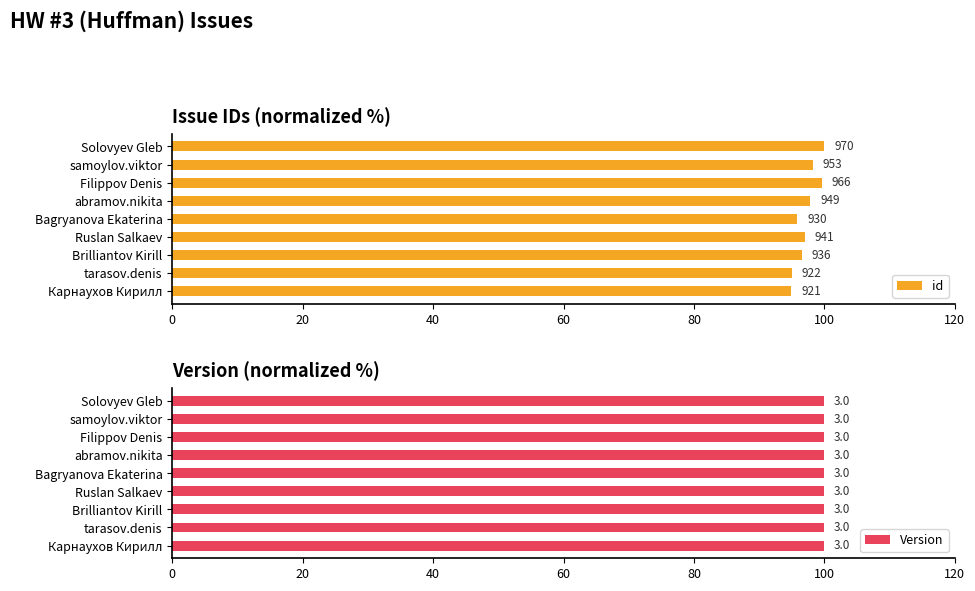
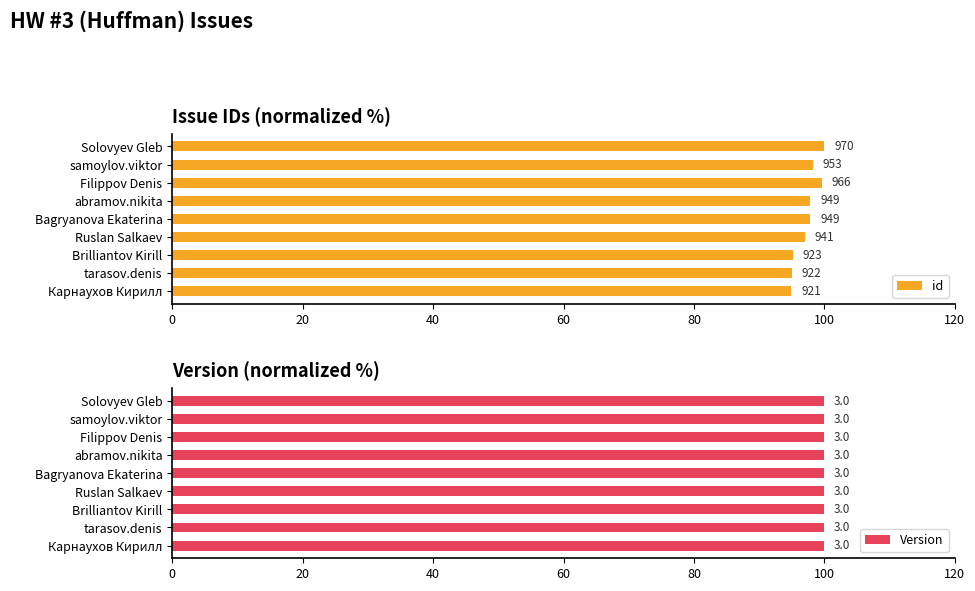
  {
    "Issue IDs (normalized %)": {
-     "Bagryanova Ekaterina": 930,
-     "Brilliantov Kirill": 936
+     "Bagryanova Ekaterina": 949,
+     "Brilliantov Kirill": 923
    }
  }
